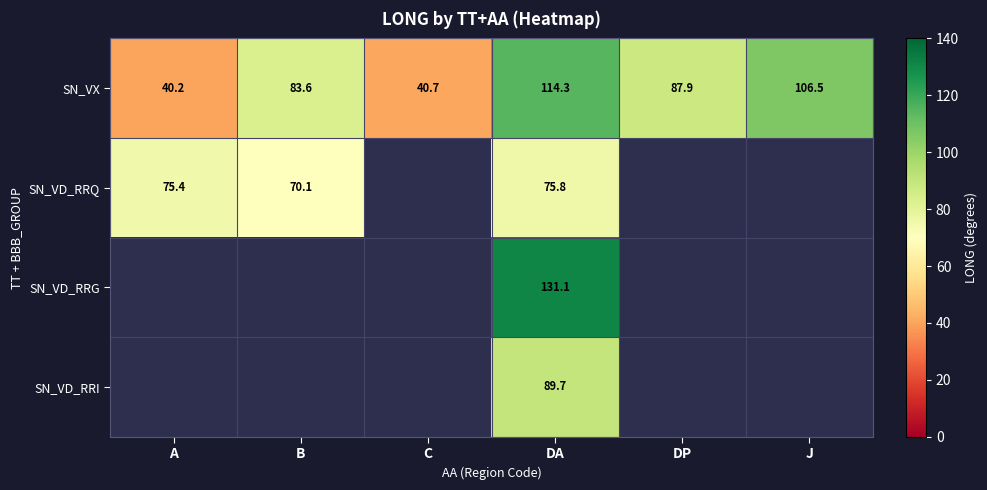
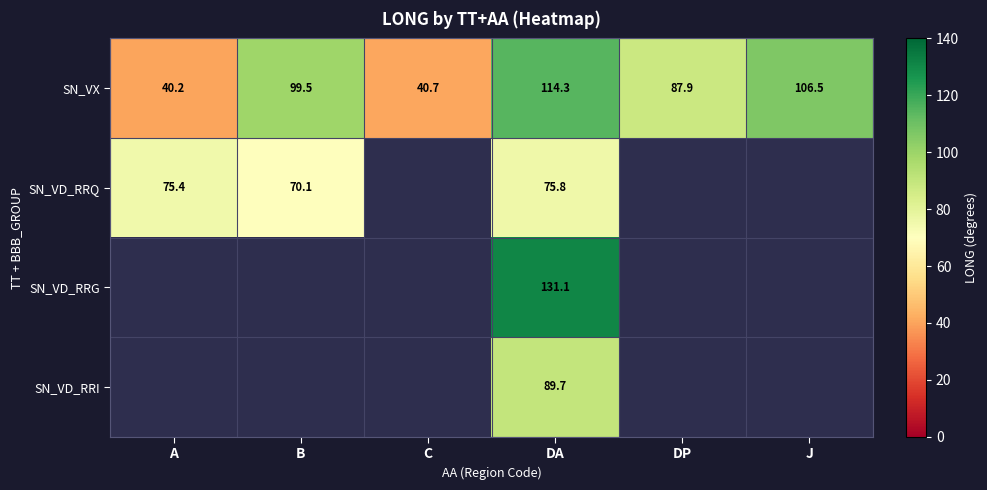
  {
    "SN_VX": {
      "A": 40.2,
-     "B": 83.6,
+     "B": 99.5,
      "C": 40.7,
      "DA": 114.3,
      "DP": 87.9,
      "J": 106.5
    },
    "SN_VD_RRQ": {
      "A": 75.4,
      "B": 70.1,
      "DA": 75.8
    },
    "SN_VD_RRG": {
      "DA": 131.1
    },
    "SN_VD_RRI": {
      "DA": 89.7
    }
  }
